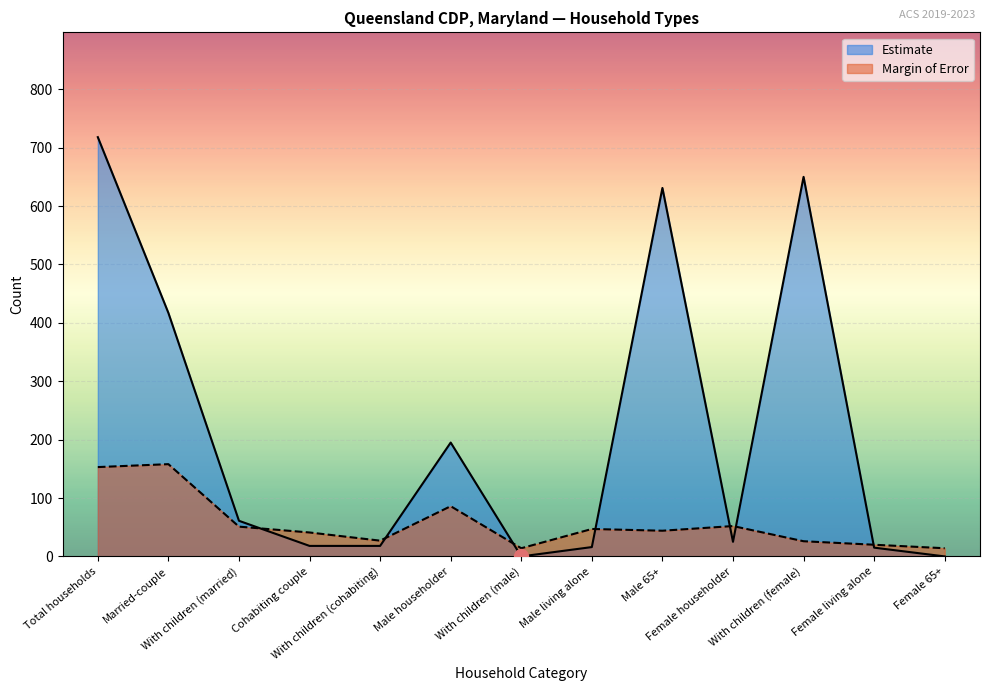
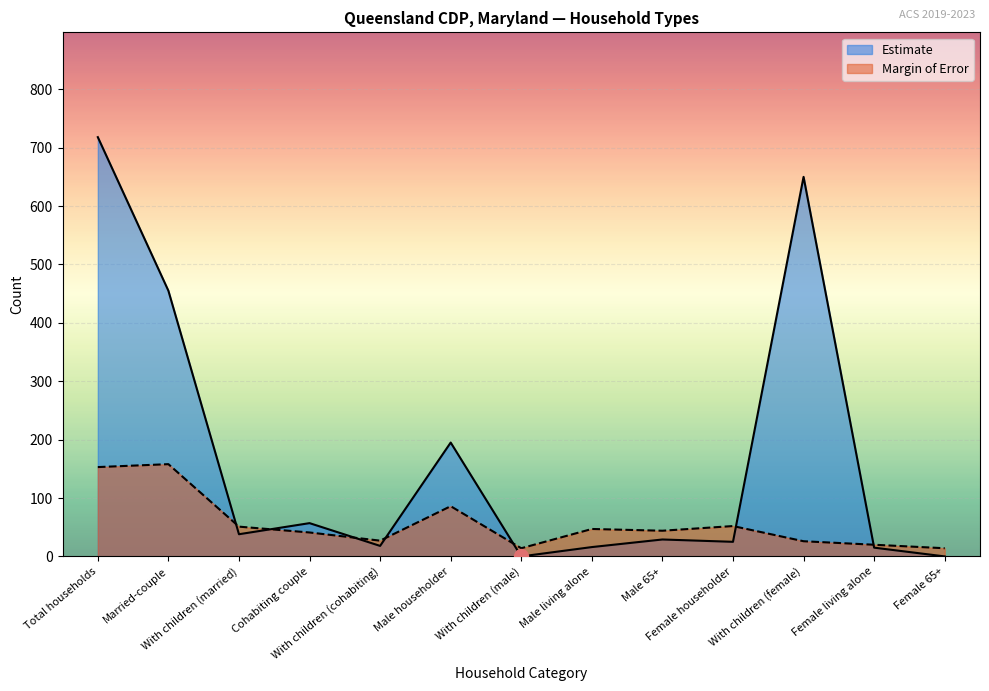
  {
    "Estimate": {
      "Total households": 720,
-     "Married-couple": 420,
-     "With children (married)": 60,
-     "Cohabiting couple": 20,
+     "Married-couple": 460,
+     "With children (married)": 40,
+     "Cohabiting couple": 60,
      "With children (cohabiting)": 20,
      "Male householder": 200,
      "Male living alone": 20,
-     "Male 65+": 630,
+     "Male 65+": 30,
      "Female householder": 30,
      "With children (female)": 650,
      "Female living alone": 20,
      "Female 65+": 0
    },
    "Margin of Error": {
      "Total households": 150,
      "Married-couple": 160,
      "With children (married)": 50,
      "Cohabiting couple": 40,
      "With children (cohabiting)": 30,
      "Male householder": 90,
      "With children (male)": 10,
      "Male living alone": 50,
      "Male 65+": 40,
      "Female householder": 50,
      "With children (female)": 30,
      "Female living alone": 20,
      "Female 65+": 10
    }
  }
